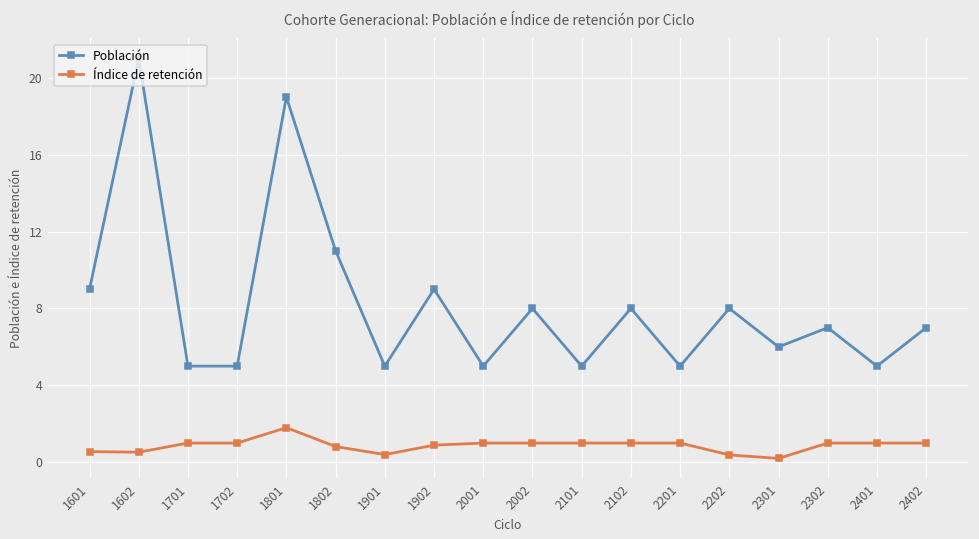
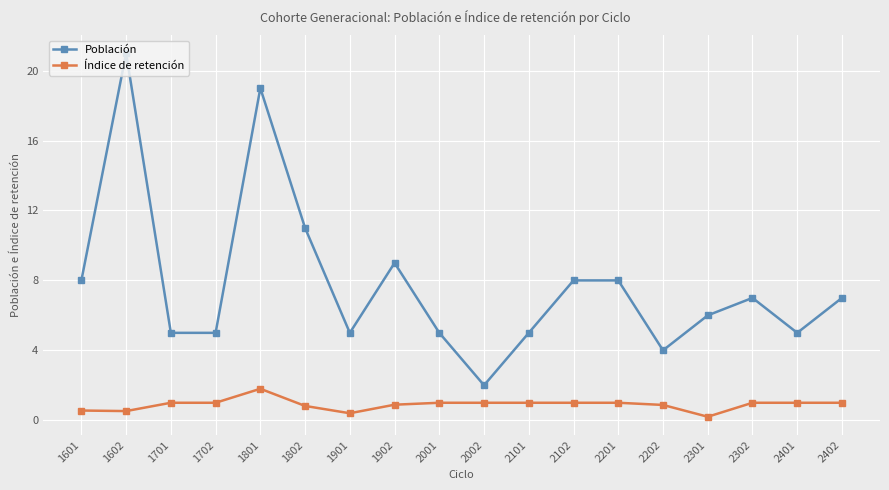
  {
    "Población": {
-     "1601": 9,
+     "1601": 8,
      "1701": 5,
      "1702": 5,
      "1801": 19,
      "1802": 11,
      "1901": 5,
      "1902": 9,
      "2001": 5,
-     "2002": 8,
+     "2002": 2,
      "2101": 5,
      "2102": 8,
-     "2201": 5,
-     "2202": 8,
+     "2201": 8,
+     "2202": 4,
      "2301": 6,
      "2302": 7,
      "2401": 5,
      "2402": 7
    },
    "Índice de retención": {
      "1601": 0.6,
      "1602": 0.5,
      "1701": 1.0,
      "1702": 1.0,
      "1801": 1.8,
      "1802": 0.8,
      "1901": 0.4,
      "1902": 0.9,
      "2001": 1.0,
      "2002": 1.0,
      "2101": 1.0,
      "2102": 1.0,
      "2201": 1.0,
-     "2202": 0.4,
+     "2202": 0.9,
      "2301": 0.2,
      "2302": 1.0,
      "2401": 1.0,
      "2402": 1.0
    }
  }
